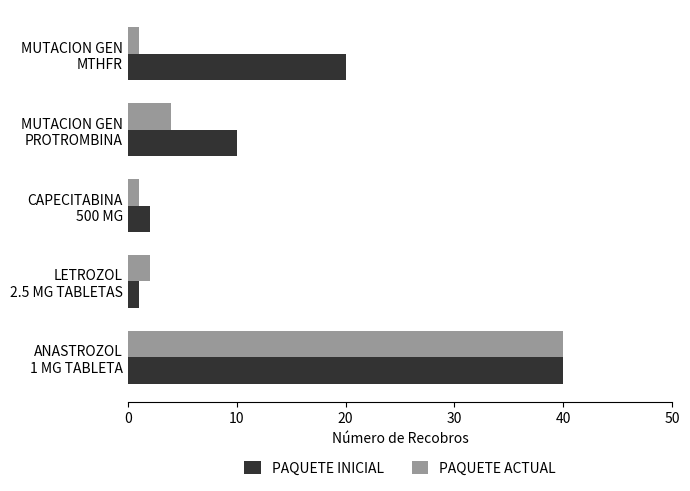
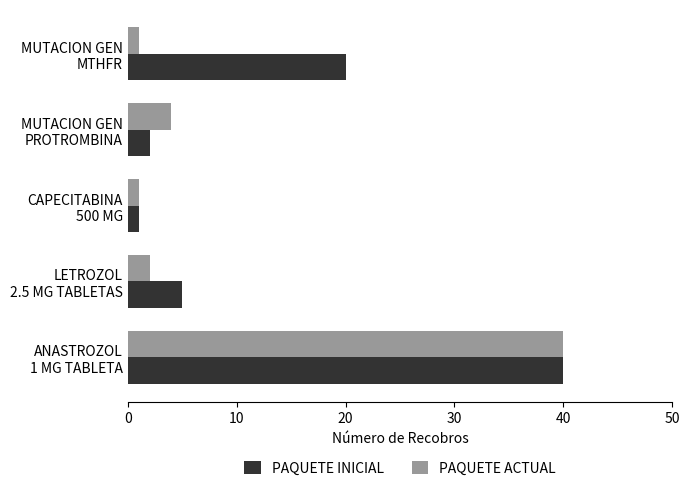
  {
    "PAQUETE INICIAL": {
      "MUTACION GEN MTHFR": 20,
-     "MUTACION GEN PROTROMBINA": 10,
-     "CAPECITABINA 500 MG": 2,
-     "LETROZOL 2.5 MG TABLETAS": 1,
+     "MUTACION GEN PROTROMBINA": 2,
+     "CAPECITABINA 500 MG": 1,
+     "LETROZOL 2.5 MG TABLETAS": 5,
      "ANASTROZOL 1 MG TABLETA": 40
    },
    "PAQUETE ACTUAL": {
      "MUTACION GEN MTHFR": 1,
      "MUTACION GEN PROTROMBINA": 4,
      "CAPECITABINA 500 MG": 1,
      "LETROZOL 2.5 MG TABLETAS": 2,
      "ANASTROZOL 1 MG TABLETA": 40
    }
  }
